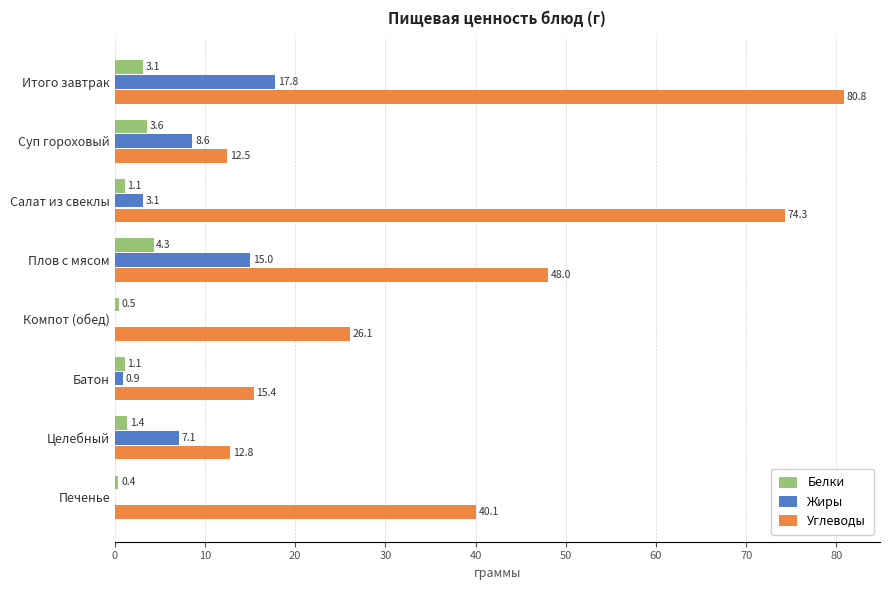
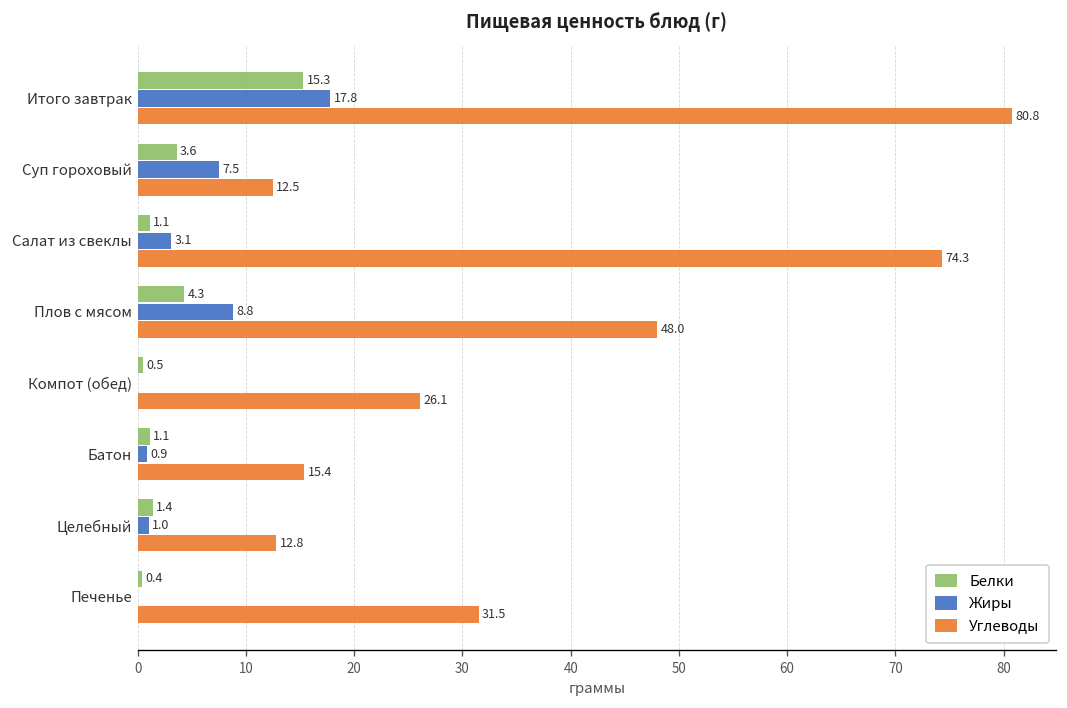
  {
    "Белки": {
-     "Итого завтрак": 3.1,
+     "Итого завтрак": 15.3,
      "Суп гороховый": 3.6,
      "Салат из свеклы": 1.1,
      "Плов с мясом": 4.3,
      "Компот (обед)": 0.5,
      "Батон": 1.1,
      "Целебный": 1.4,
      "Печенье": 0.4
    },
    "Жиры": {
      "Итого завтрак": 17.8,
-     "Суп гороховый": 8.6,
+     "Суп гороховый": 7.5,
      "Салат из свеклы": 3.1,
-     "Плов с мясом": 15.0,
+     "Плов с мясом": 8.8,
      "Батон": 0.9,
-     "Целебный": 7.1
+     "Целебный": 1.0
    },
    "Углеводы": {
      "Итого завтрак": 80.8,
      "Суп гороховый": 12.5,
      "Салат из свеклы": 74.3,
      "Плов с мясом": 48.0,
      "Компот (обед)": 26.1,
      "Батон": 15.4,
      "Целебный": 12.8,
-     "Печенье": 40.1
+     "Печенье": 31.5
    }
  }
